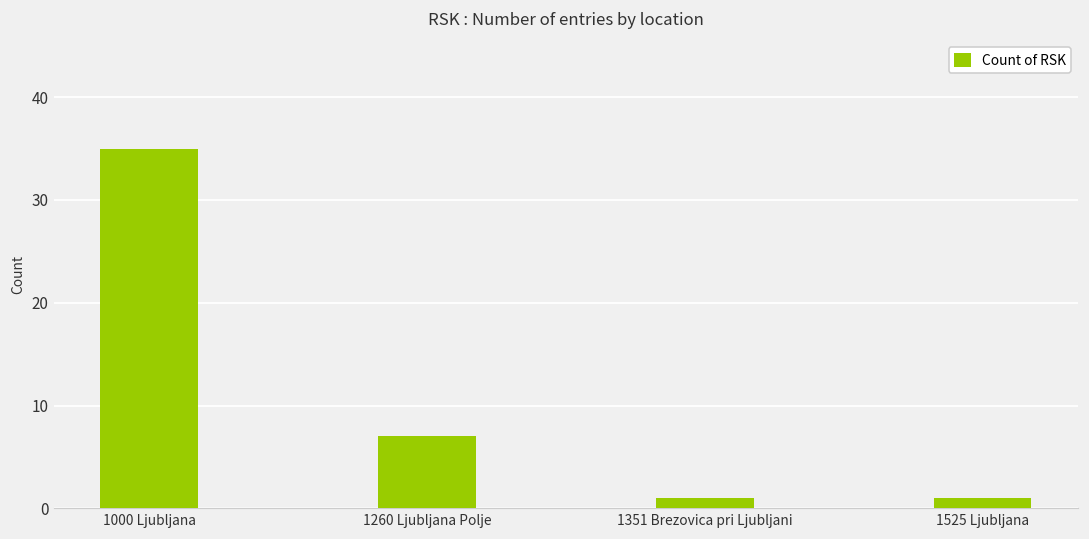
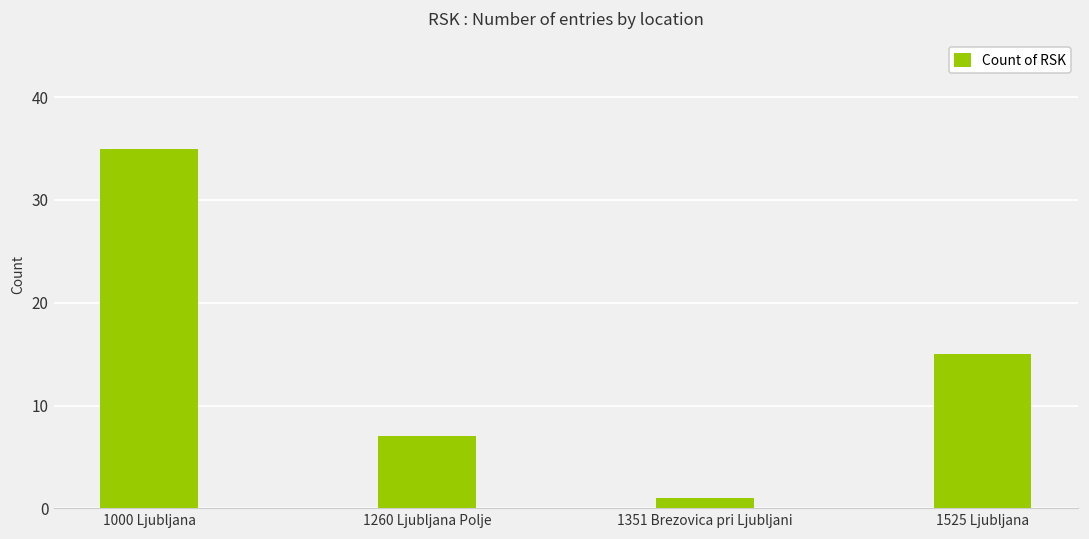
  {
    "1000 Ljubljana": 35,
    "1260 Ljubljana Polje": 7,
    "1351 Brezovica pri Ljubljani": 1,
-   "1525 Ljubljana": 1
+   "1525 Ljubljana": 15
  }
